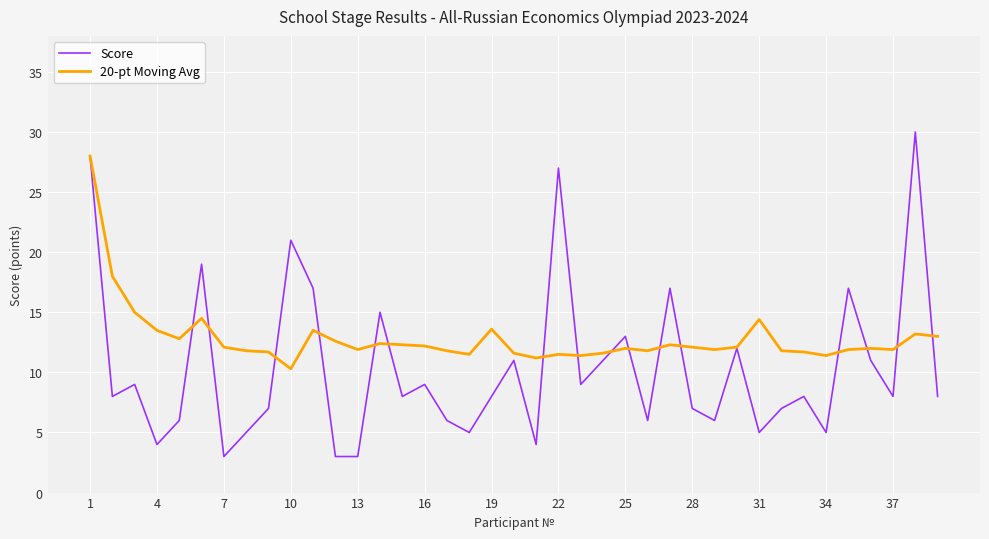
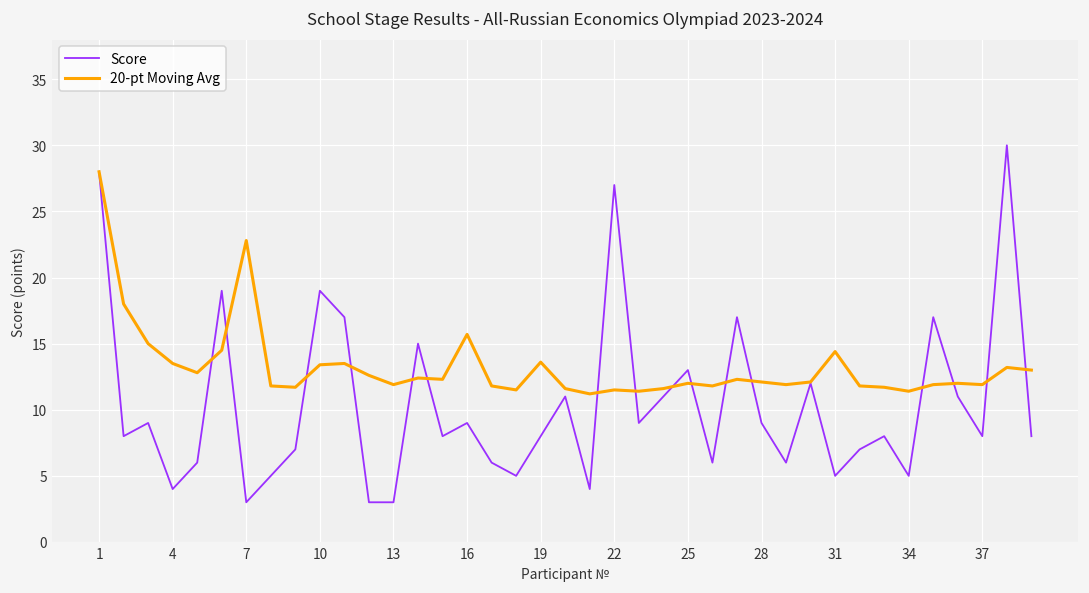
  {
    "Score": {
      "4": 4,
      "7": 3,
-     "10": 21,
+     "10": 19,
      "13": 3,
      "16": 9,
      "19": 8,
      "22": 27,
      "25": 13,
-     "28": 7,
+     "28": 9,
      "31": 5,
      "34": 5,
      "37": 8
    },
    "20-pt Moving Avg": {
      "4": 13.5,
-     "7": 12.1,
-     "10": 10.3,
+     "7": 22.8,
+     "10": 13.4,
      "13": 11.9,
-     "16": 12.2,
+     "16": 15.7,
      "19": 13.6,
      "22": 11.5,
      "25": 12.0,
      "28": 12.1,
      "31": 14.4,
      "34": 11.4,
      "37": 11.9
    }
  }
